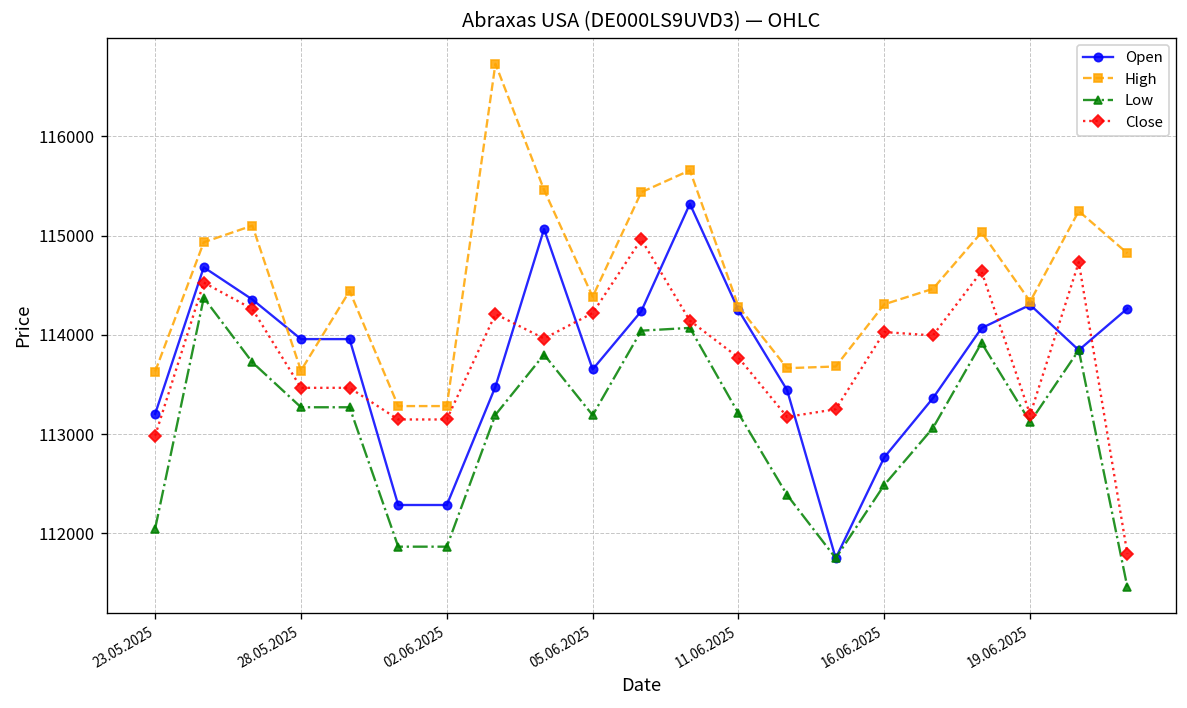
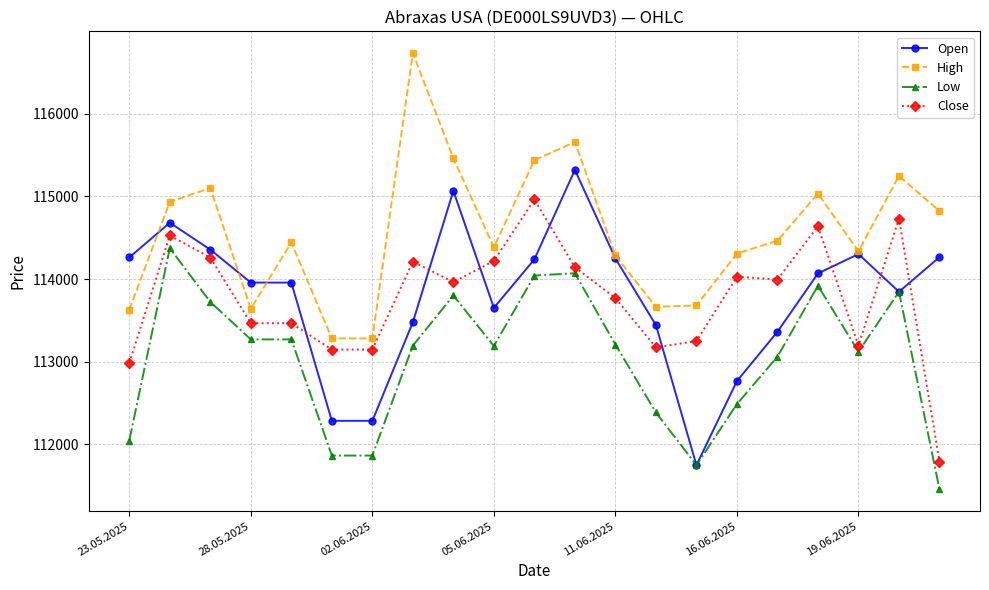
  {
    "Open": {
-     "23.05.2025": 113200,
+     "23.05.2025": 114300,
      "28.05.2025": 114000,
      "02.06.2025": 112300,
      "05.06.2025": 113700,
      "11.06.2025": 114200,
      "16.06.2025": 112800,
      "19.06.2025": 114300
    },
    "High": {
      "23.05.2025": 113600,
      "28.05.2025": 113600,
      "02.06.2025": 113300,
      "05.06.2025": 114400,
      "11.06.2025": 114300,
      "16.06.2025": 114300,
      "19.06.2025": 114300
    },
    "Low": {
      "23.05.2025": 112000,
      "28.05.2025": 113300,
      "02.06.2025": 111900,
      "05.06.2025": 113200,
      "11.06.2025": 113200,
      "16.06.2025": 112500,
      "19.06.2025": 113100
    },
    "Close": {
      "23.05.2025": 113000,
      "28.05.2025": 113500,
      "02.06.2025": 113100,
      "05.06.2025": 114200,
      "11.06.2025": 113800,
      "16.06.2025": 114000,
      "19.06.2025": 113200
    }
  }
